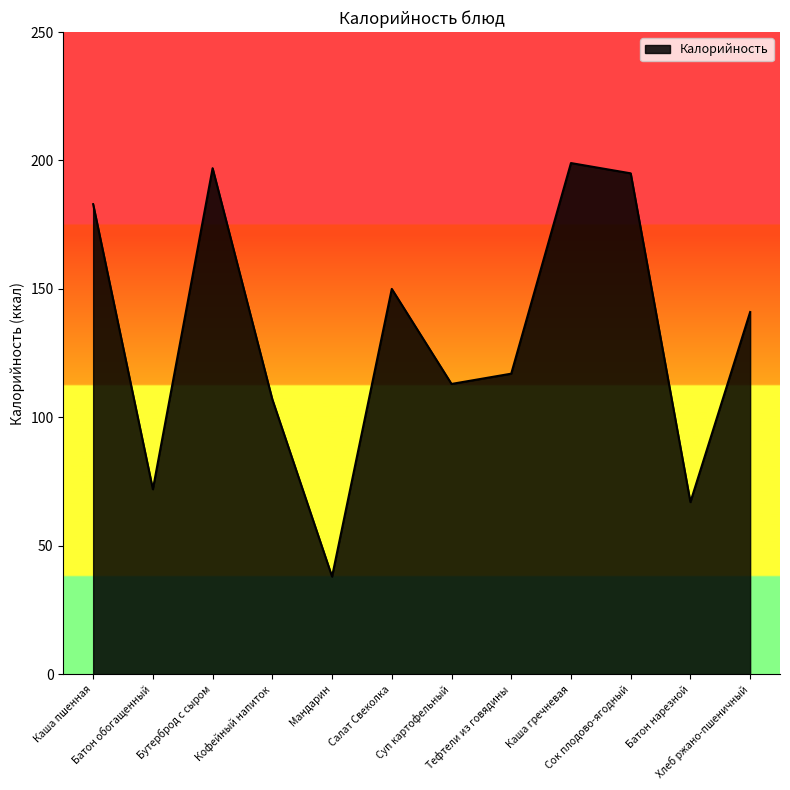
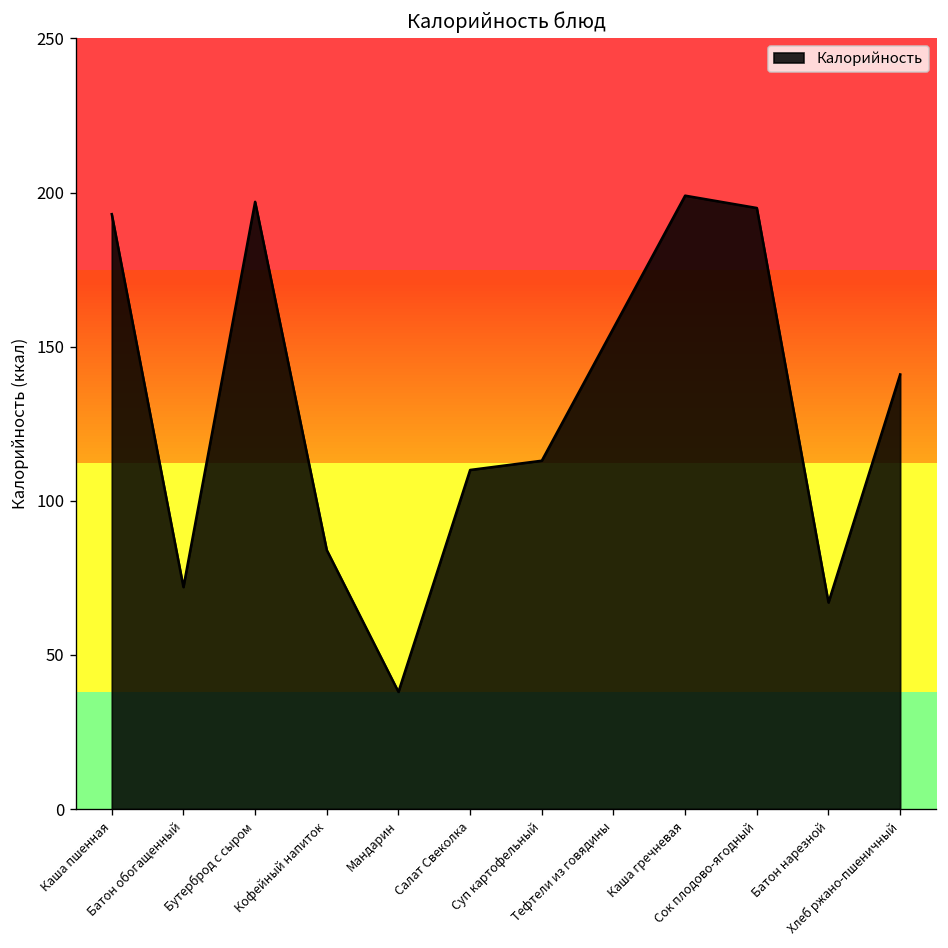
  {
-   "Каша пшенная": 183,
+   "Каша пшенная": 193,
    "Батон обогащенный": 72,
    "Бутерброд с сыром": 197,
-   "Кофейный напиток": 107,
+   "Кофейный напиток": 84,
    "Мандарин": 38,
-   "Салат Свеколка": 150,
+   "Салат Свеколка": 110,
    "Суп картофельный": 113,
-   "Тефтели из говядины": 117,
+   "Тефтели из говядины": 156,
    "Каша гречневая": 199,
    "Сок плодово-ягодный": 195,
    "Батон нарезной": 67,
    "Хлеб ржано-пшеничный": 141
  }
